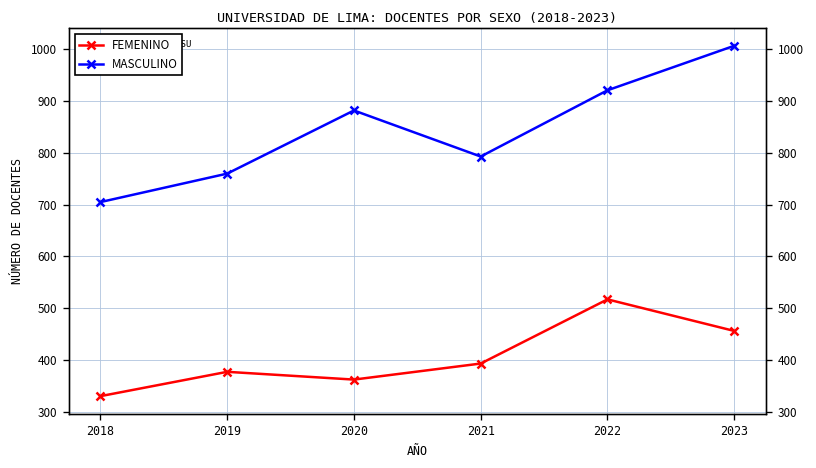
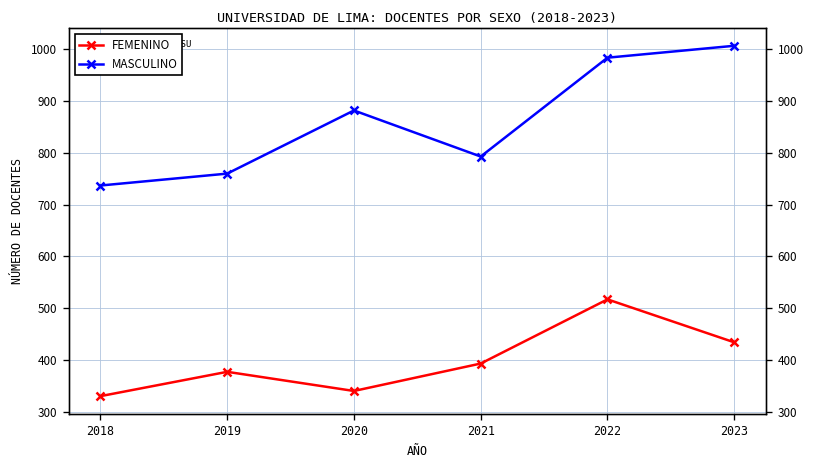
  {
    "FEMENINO": {
      "2018": 330,
      "2019": 380,
-     "2020": 360,
+     "2020": 340,
      "2021": 390,
      "2022": 520,
-     "2023": 460
+     "2023": 430
    },
    "MASCULINO": {
-     "2018": 710,
+     "2018": 740,
      "2019": 760,
      "2020": 880,
      "2021": 790,
-     "2022": 920,
+     "2022": 980,
      "2023": 1010
    }
  }
